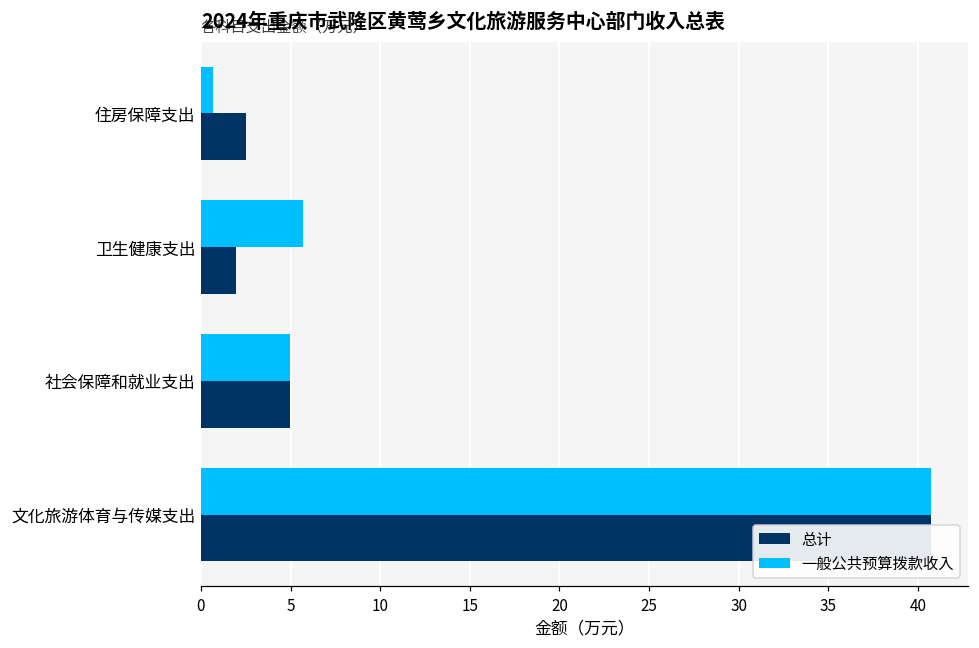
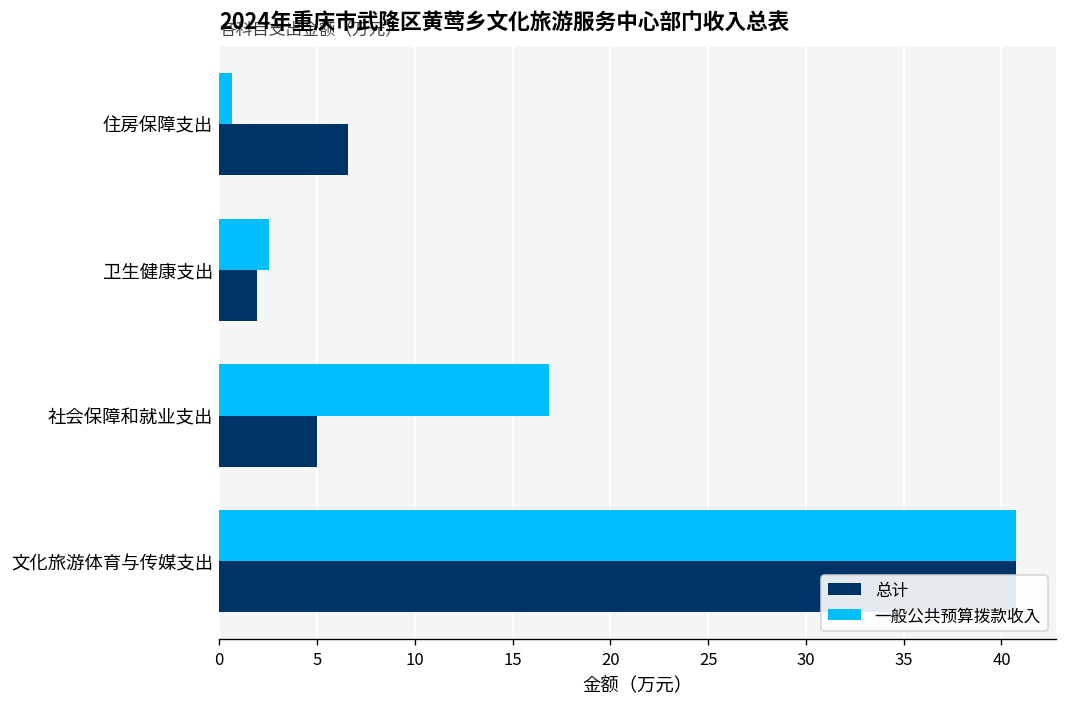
  {
    "总计": {
-     "住房保障支出": 2.5,
+     "住房保障支出": 6.6,
      "卫生健康支出": 2.0,
      "社会保障和就业支出": 5.0
    },
    "一般公共预算拨款收入": {
      "住房保障支出": 0.7,
-     "卫生健康支出": 5.7,
-     "社会保障和就业支出": 5.0,
+     "卫生健康支出": 2.6,
+     "社会保障和就业支出": 16.8,
      "文化旅游体育与传媒支出": 40.8
    }
  }
